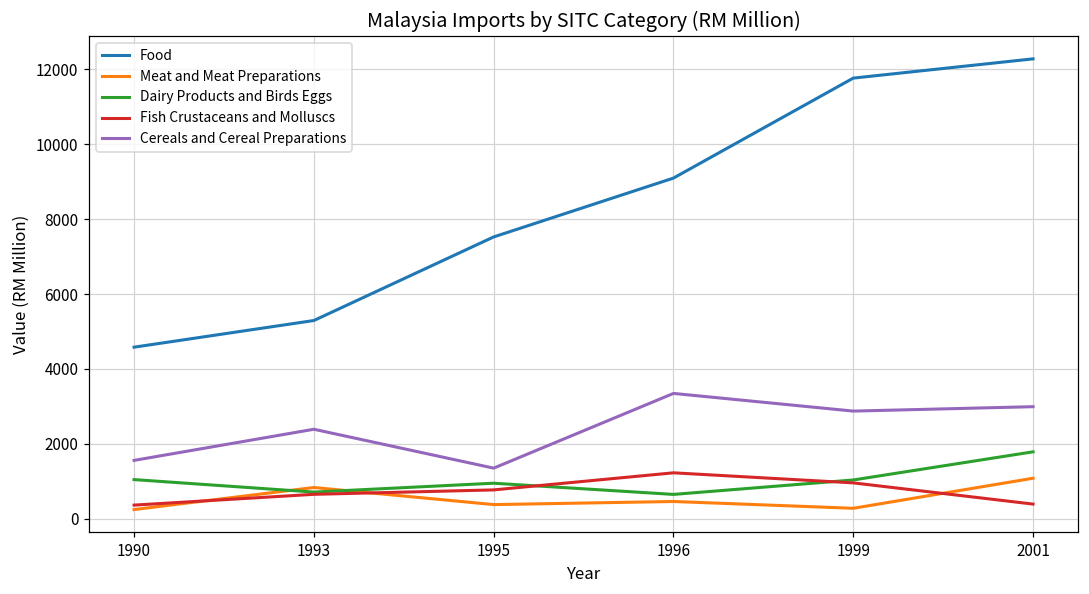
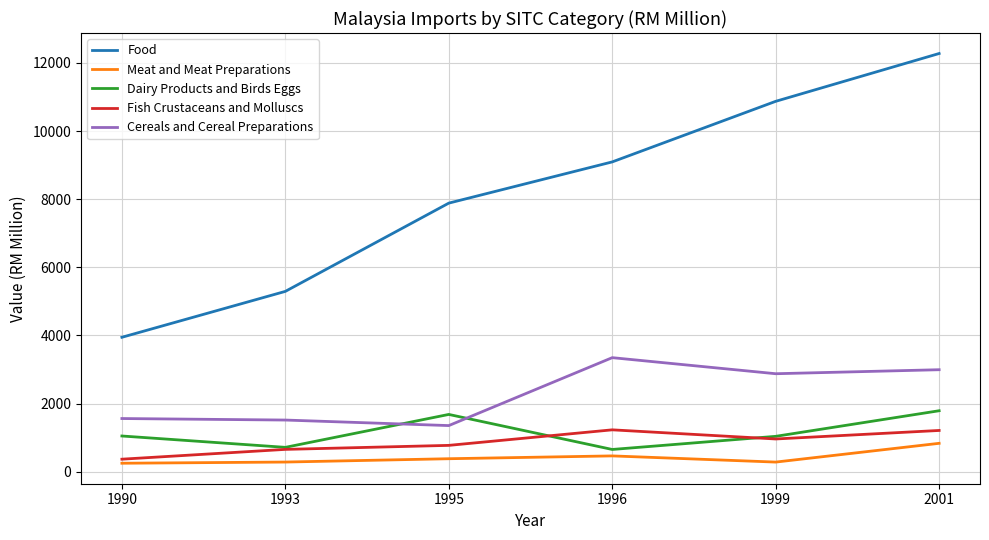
  {
    "Food": {
-     "1990": 4600,
+     "1990": 3900,
      "1993": 5300,
-     "1995": 7500,
+     "1995": 7900,
      "1996": 9100,
-     "1999": 11800,
+     "1999": 10900,
      "2001": 12300
    },
    "Meat and Meat Preparations": {
      "1990": 200,
-     "1993": 800,
+     "1993": 300,
      "1995": 400,
      "1996": 500,
      "1999": 300,
-     "2001": 1100
+     "2001": 800
    },
    "Dairy Products and Birds Eggs": {
      "1990": 1000,
-     "1995": 1000,
+     "1995": 1700,
      "1996": 700,
      "1999": 1000,
      "2001": 1800
    },
    "Fish Crustaceans and Molluscs": {
      "1990": 400,
      "1995": 800,
      "1996": 1200,
      "1999": 1000,
-     "2001": 400
+     "2001": 1200
    },
    "Cereals and Cereal Preparations": {
      "1990": 1600,
-     "1993": 2400,
+     "1993": 1500,
      "1995": 1400,
      "1996": 3300,
      "1999": 2900,
      "2001": 3000
    }
  }
